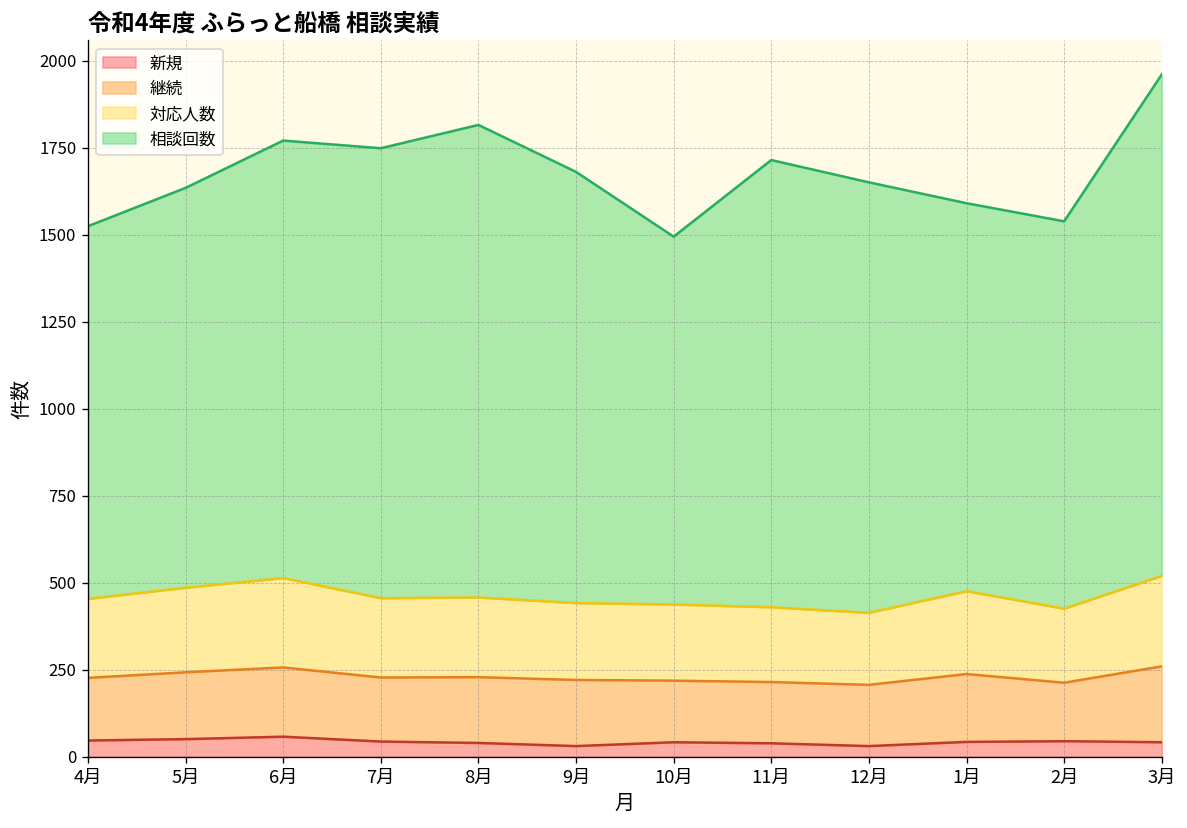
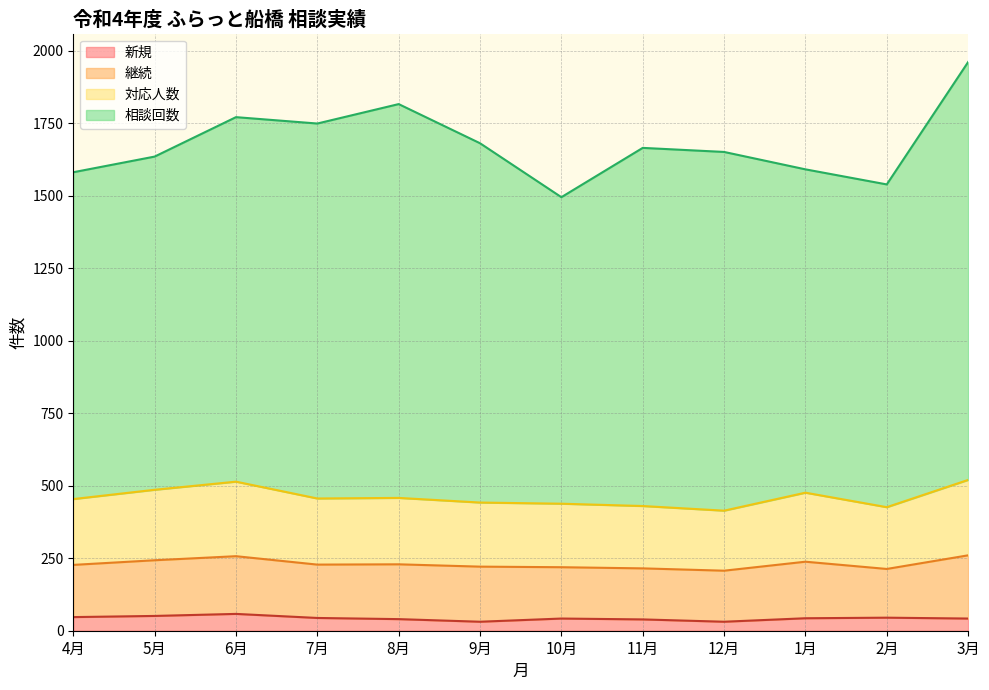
  {
    "相談回数": {
-     "4月": 1070,
+     "4月": 1130,
      "5月": 1150,
      "6月": 1260,
      "7月": 1290,
      "8月": 1360,
      "9月": 1240,
      "10月": 1060,
-     "11月": 1290,
+     "11月": 1240,
      "12月": 1240,
      "1月": 1120,
      "2月": 1110,
      "3月": 1440
    }
  }
